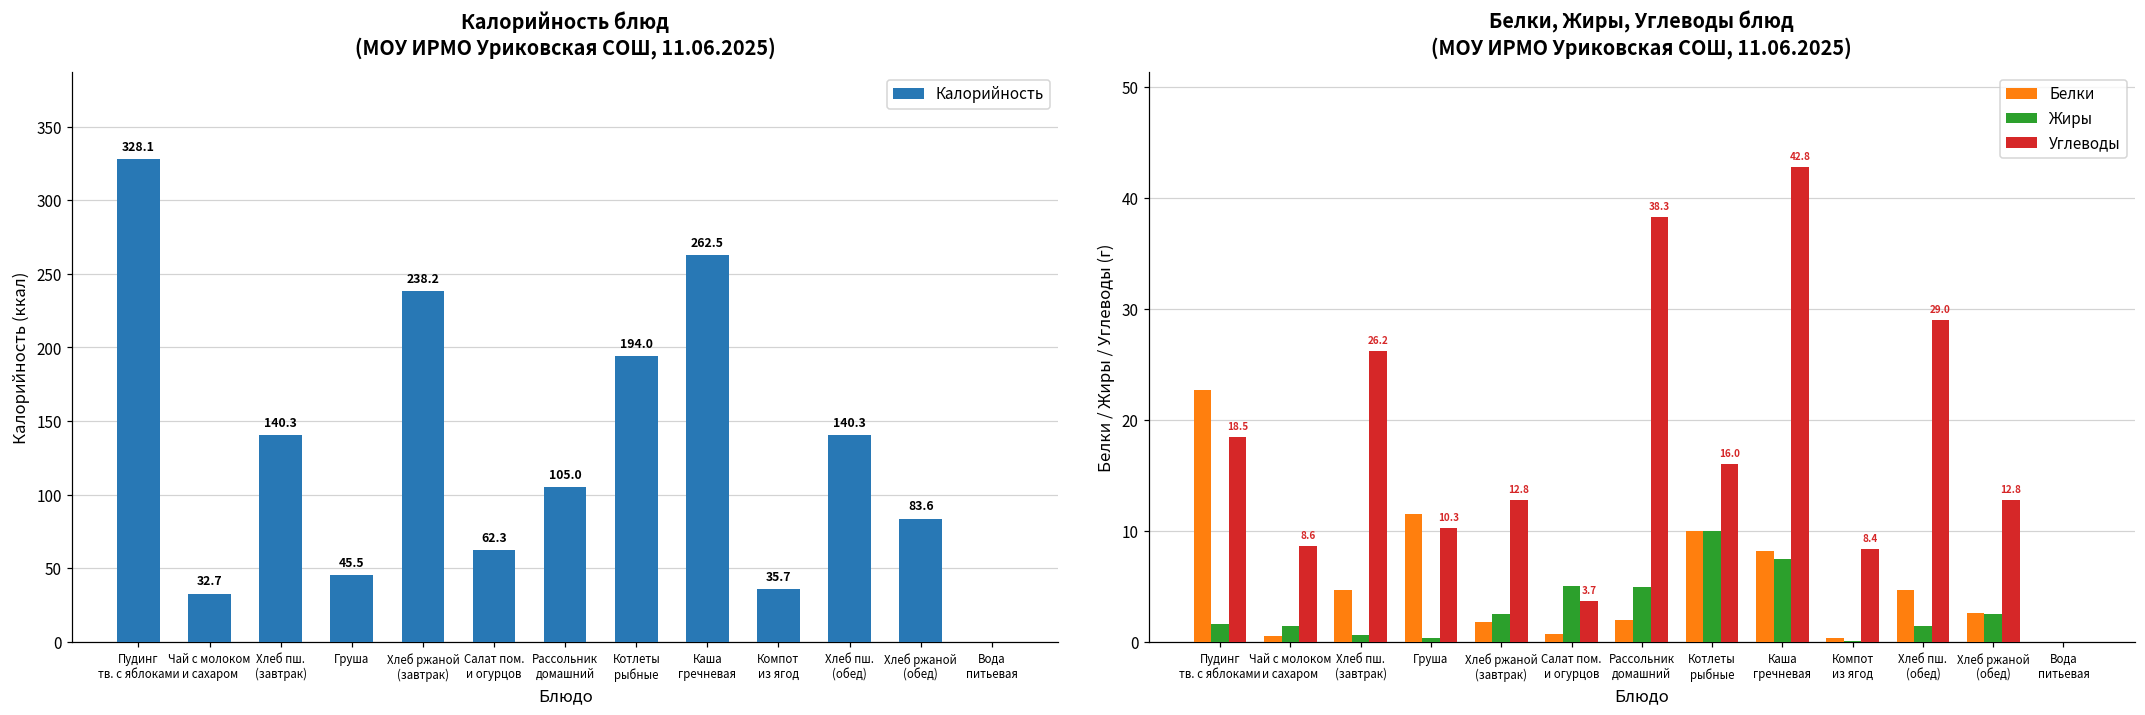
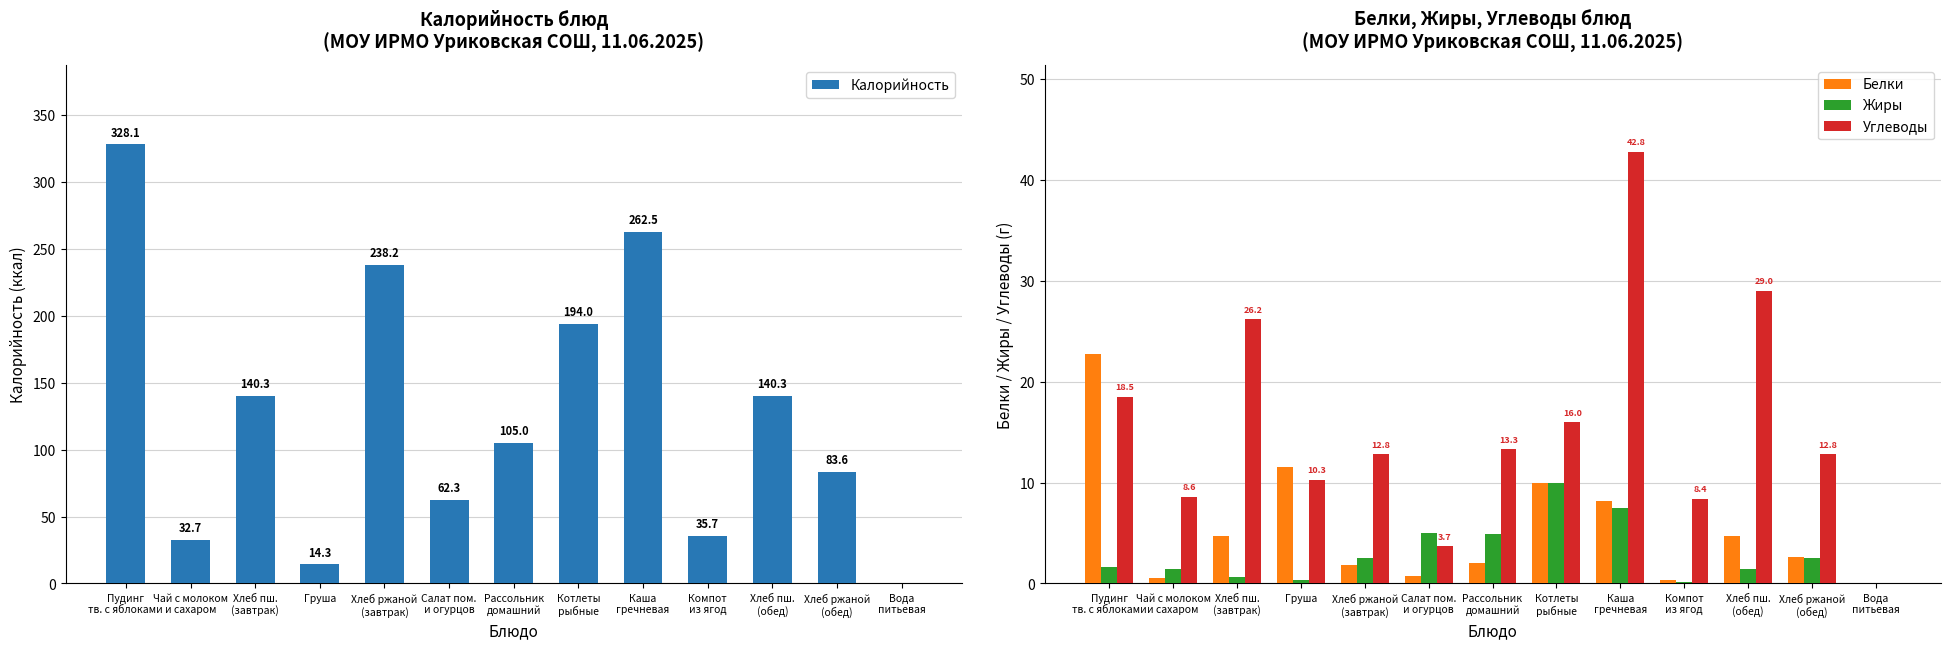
  {
    "Калорийность блюд (МОУ ИРМО Уриковская СОШ, 11.06.2025)": {
      "Пудинг тв. с яблоками": 328.1,
      "Чай с молоком и сахаром": 32.7,
      "Хлеб пш. (завтрак)": 140.3,
-     "Груша": 45.5,
+     "Груша": 14.3,
      "Хлеб ржаной (завтрак)": 238.2,
      "Салат пом. и огурцов": 62.3,
      "Рассольник домашний": 105.0,
      "Котлеты рыбные": 194.0,
      "Каша гречневая": 262.5,
      "Компот из ягод": 35.7,
      "Хлеб пш. (обед)": 140.3,
      "Хлеб ржаной (обед)": 83.6
    },
    "Белки, Жиры, Углеводы блюд (МОУ ИРМО Уриковская СОШ, 11.06.2025)": {
      "Белки": {
        "Пудинг тв. с яблоками": 22.7,
        "Чай с молоком и сахаром": 0.5,
        "Хлеб пш. (завтрак)": 4.7,
        "Груша": 11.5,
        "Хлеб ржаной (завтрак)": 1.8,
        "Салат пом. и огурцов": 0.7,
        "Рассольник домашний": 2.0,
        "Котлеты рыбные": 10.0,
        "Каша гречневая": 8.2,
        "Компот из ягод": 0.3,
        "Хлеб пш. (обед)": 4.7,
        "Хлеб ржаной (обед)": 2.6,
        "Вода питьевая": 0.0
      },
      "Жиры": {
        "Пудинг тв. с яблоками": 1.6,
        "Чай с молоком и сахаром": 1.4,
        "Хлеб пш. (завтрак)": 0.6,
        "Груша": 0.3,
        "Хлеб ржаной (завтрак)": 2.5,
        "Салат пом. и огурцов": 5.0,
        "Рассольник домашний": 4.9,
        "Котлеты рыбные": 10.0,
        "Каша гречневая": 7.5,
        "Хлеб пш. (обед)": 1.4,
        "Хлеб ржаной (обед)": 2.5,
        "Вода питьевая": 0.0
      },
      "Углеводы": {
        "Пудинг тв. с яблоками": 18.5,
        "Чай с молоком и сахаром": 8.6,
        "Хлеб пш. (завтрак)": 26.2,
        "Груша": 10.3,
        "Хлеб ржаной (завтрак)": 12.8,
        "Салат пом. и огурцов": 3.7,
-       "Рассольник домашний": 38.3,
+       "Рассольник домашний": 13.3,
        "Котлеты рыбные": 16.0,
        "Каша гречневая": 42.8,
        "Компот из ягод": 8.4,
        "Хлеб пш. (обед)": 29.0,
        "Хлеб ржаной (обед)": 12.8
      }
    }
  }
